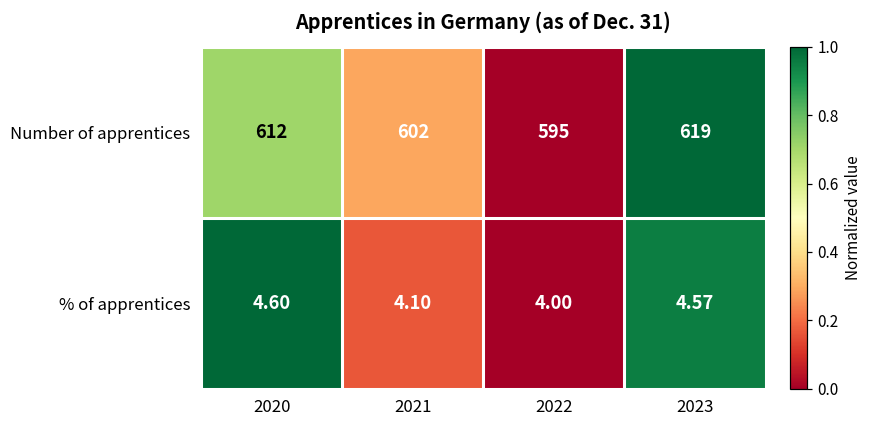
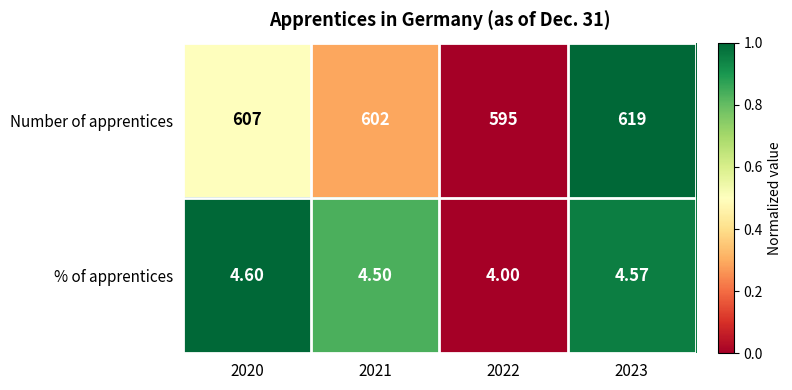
  {
    "Number of apprentices": {
-     "2020": 612,
+     "2020": 607,
      "2021": 602,
      "2022": 595,
      "2023": 619
    },
    "% of apprentices": {
      "2020": 4.60,
-     "2021": 4.10,
+     "2021": 4.50,
      "2022": 4.00,
      "2023": 4.57
    }
  }
